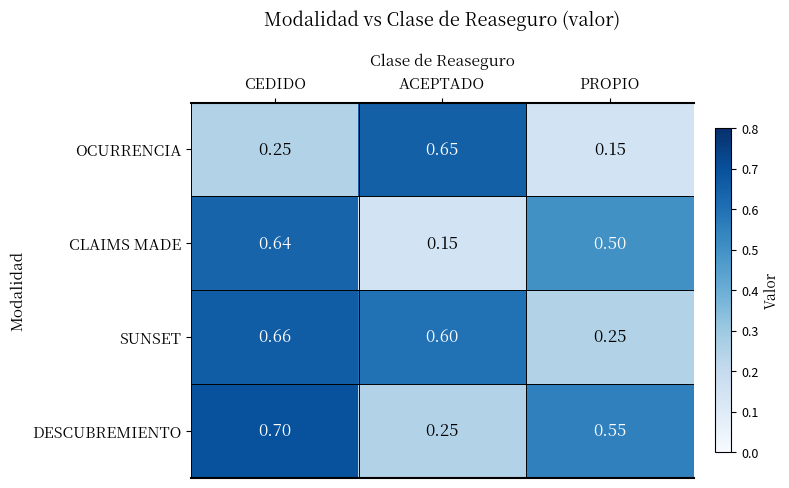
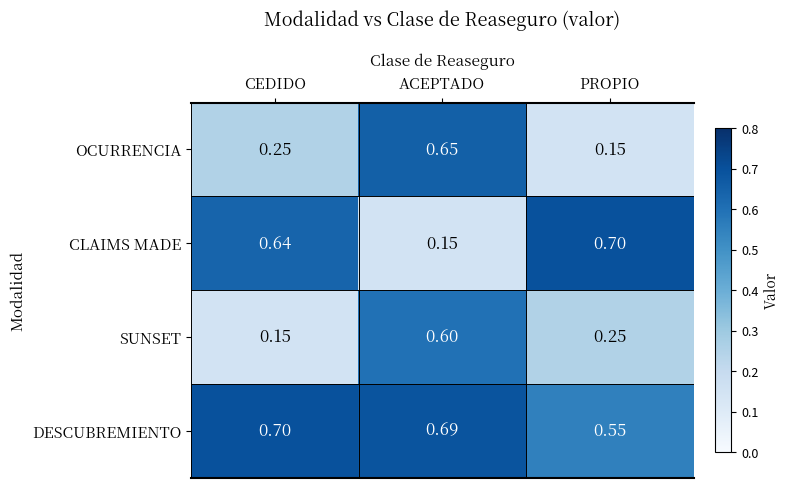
  {
    "OCURRENCIA": {
      "CEDIDO": 0.25,
      "ACEPTADO": 0.65,
      "PROPIO": 0.15
    },
    "CLAIMS MADE": {
      "CEDIDO": 0.64,
      "ACEPTADO": 0.15,
-     "PROPIO": 0.50
+     "PROPIO": 0.70
    },
    "SUNSET": {
-     "CEDIDO": 0.66,
+     "CEDIDO": 0.15,
      "ACEPTADO": 0.60,
      "PROPIO": 0.25
    },
    "DESCUBREMIENTO": {
      "CEDIDO": 0.70,
-     "ACEPTADO": 0.25,
+     "ACEPTADO": 0.69,
      "PROPIO": 0.55
    }
  }
